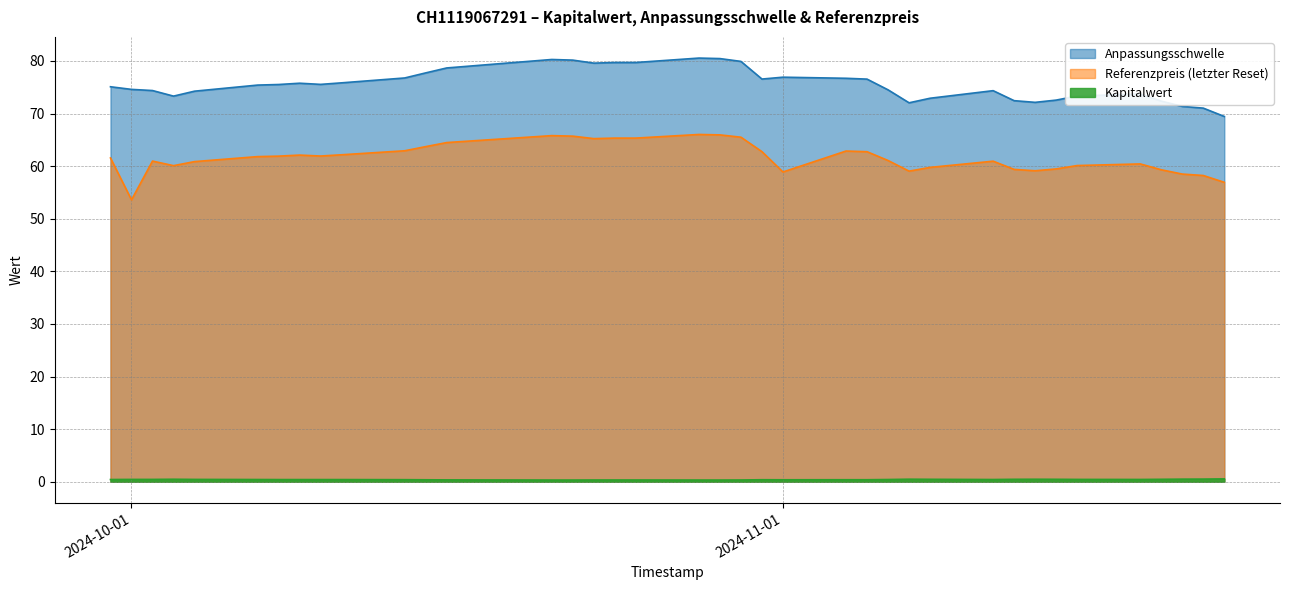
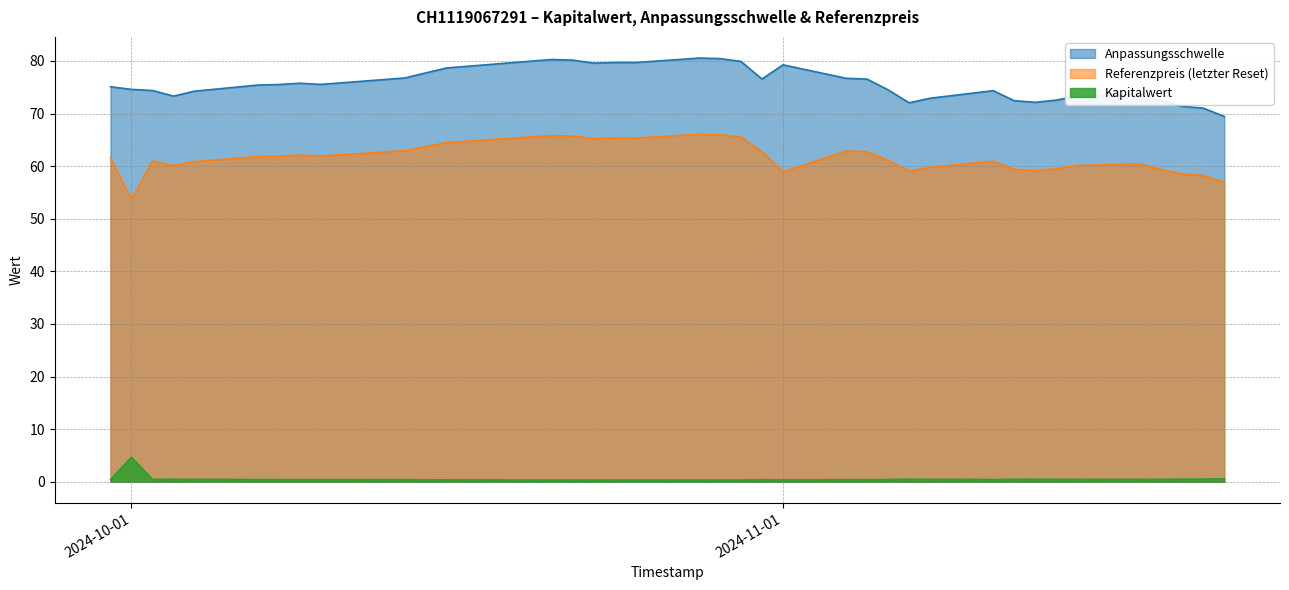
  {
    "Anpassungsschwelle": {
      "2024-10-01": 75,
-     "2024-11-01": 77
+     "2024-11-01": 79
    },
    "Referenzpreis (letzter Reset)": {
      "2024-10-01": 54,
      "2024-11-01": 59
    },
    "Kapitalwert": {
-     "2024-10-01": 0,
+     "2024-10-01": 5,
      "2024-11-01": 0
    }
  }
